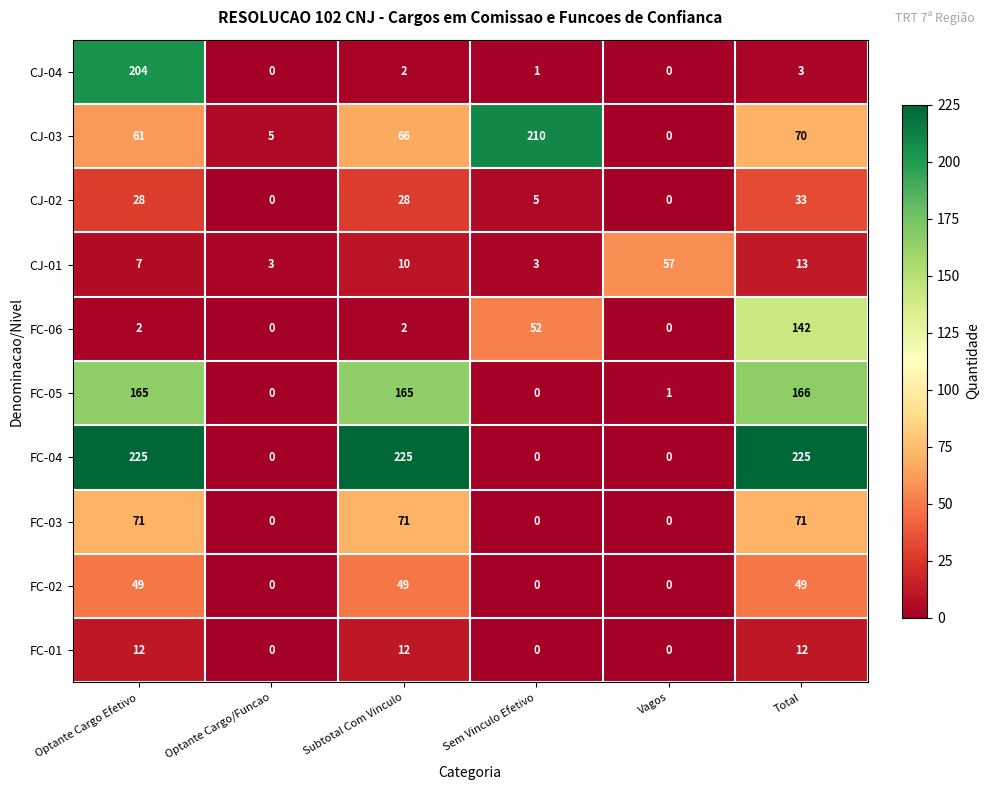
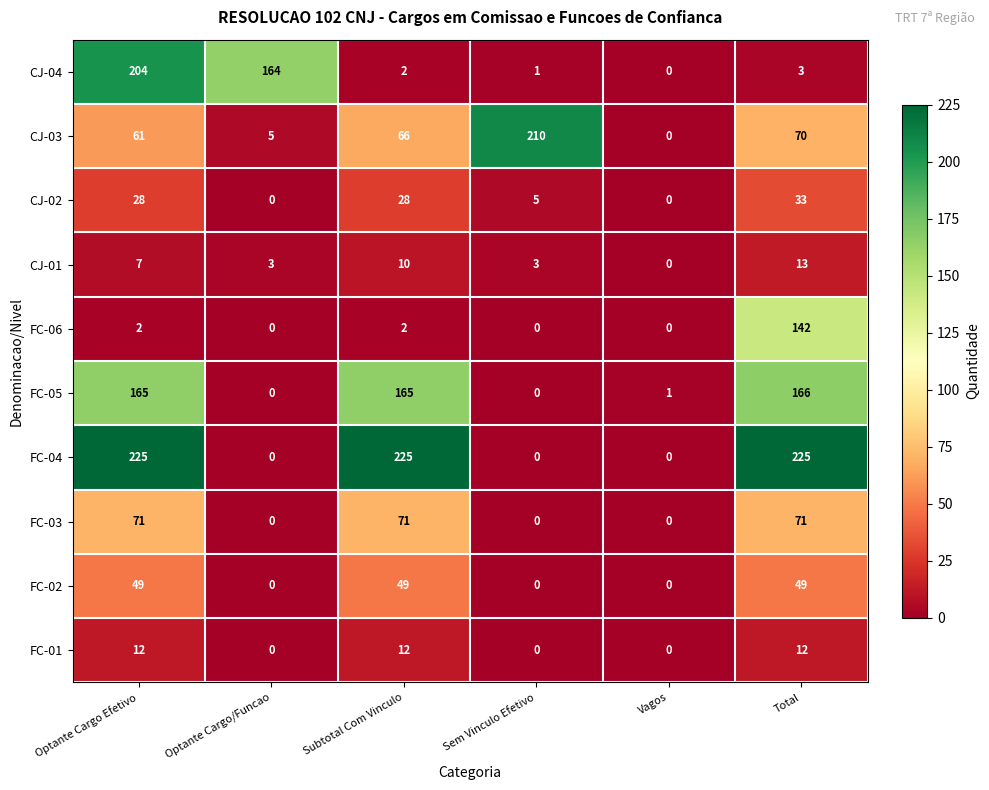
  {
    "CJ-04": {
      "Optante Cargo Efetivo": 204,
-     "Optante Cargo/Funcao": 0,
+     "Optante Cargo/Funcao": 164,
      "Subtotal Com Vinculo": 2,
      "Sem Vinculo Efetivo": 1,
      "Vagos": 0,
      "Total": 3
    },
    "CJ-03": {
      "Optante Cargo Efetivo": 61,
      "Optante Cargo/Funcao": 5,
      "Subtotal Com Vinculo": 66,
      "Sem Vinculo Efetivo": 210,
      "Vagos": 0,
      "Total": 70
    },
    "CJ-02": {
      "Optante Cargo Efetivo": 28,
      "Optante Cargo/Funcao": 0,
      "Subtotal Com Vinculo": 28,
      "Sem Vinculo Efetivo": 5,
      "Vagos": 0,
      "Total": 33
    },
    "CJ-01": {
      "Optante Cargo Efetivo": 7,
      "Optante Cargo/Funcao": 3,
      "Subtotal Com Vinculo": 10,
      "Sem Vinculo Efetivo": 3,
-     "Vagos": 57,
+     "Vagos": 0,
      "Total": 13
    },
    "FC-06": {
      "Optante Cargo Efetivo": 2,
      "Optante Cargo/Funcao": 0,
      "Subtotal Com Vinculo": 2,
-     "Sem Vinculo Efetivo": 52,
+     "Sem Vinculo Efetivo": 0,
      "Vagos": 0,
      "Total": 142
    },
    "FC-05": {
      "Optante Cargo Efetivo": 165,
      "Optante Cargo/Funcao": 0,
      "Subtotal Com Vinculo": 165,
      "Sem Vinculo Efetivo": 0,
      "Vagos": 1,
      "Total": 166
    },
    "FC-04": {
      "Optante Cargo Efetivo": 225,
      "Optante Cargo/Funcao": 0,
      "Subtotal Com Vinculo": 225,
      "Sem Vinculo Efetivo": 0,
      "Vagos": 0,
      "Total": 225
    },
    "FC-03": {
      "Optante Cargo Efetivo": 71,
      "Optante Cargo/Funcao": 0,
      "Subtotal Com Vinculo": 71,
      "Sem Vinculo Efetivo": 0,
      "Vagos": 0,
      "Total": 71
    },
    "FC-02": {
      "Optante Cargo Efetivo": 49,
      "Optante Cargo/Funcao": 0,
      "Subtotal Com Vinculo": 49,
      "Sem Vinculo Efetivo": 0,
      "Vagos": 0,
      "Total": 49
    },
    "FC-01": {
      "Optante Cargo Efetivo": 12,
      "Optante Cargo/Funcao": 0,
      "Subtotal Com Vinculo": 12,
      "Sem Vinculo Efetivo": 0,
      "Vagos": 0,
      "Total": 12
    }
  }
